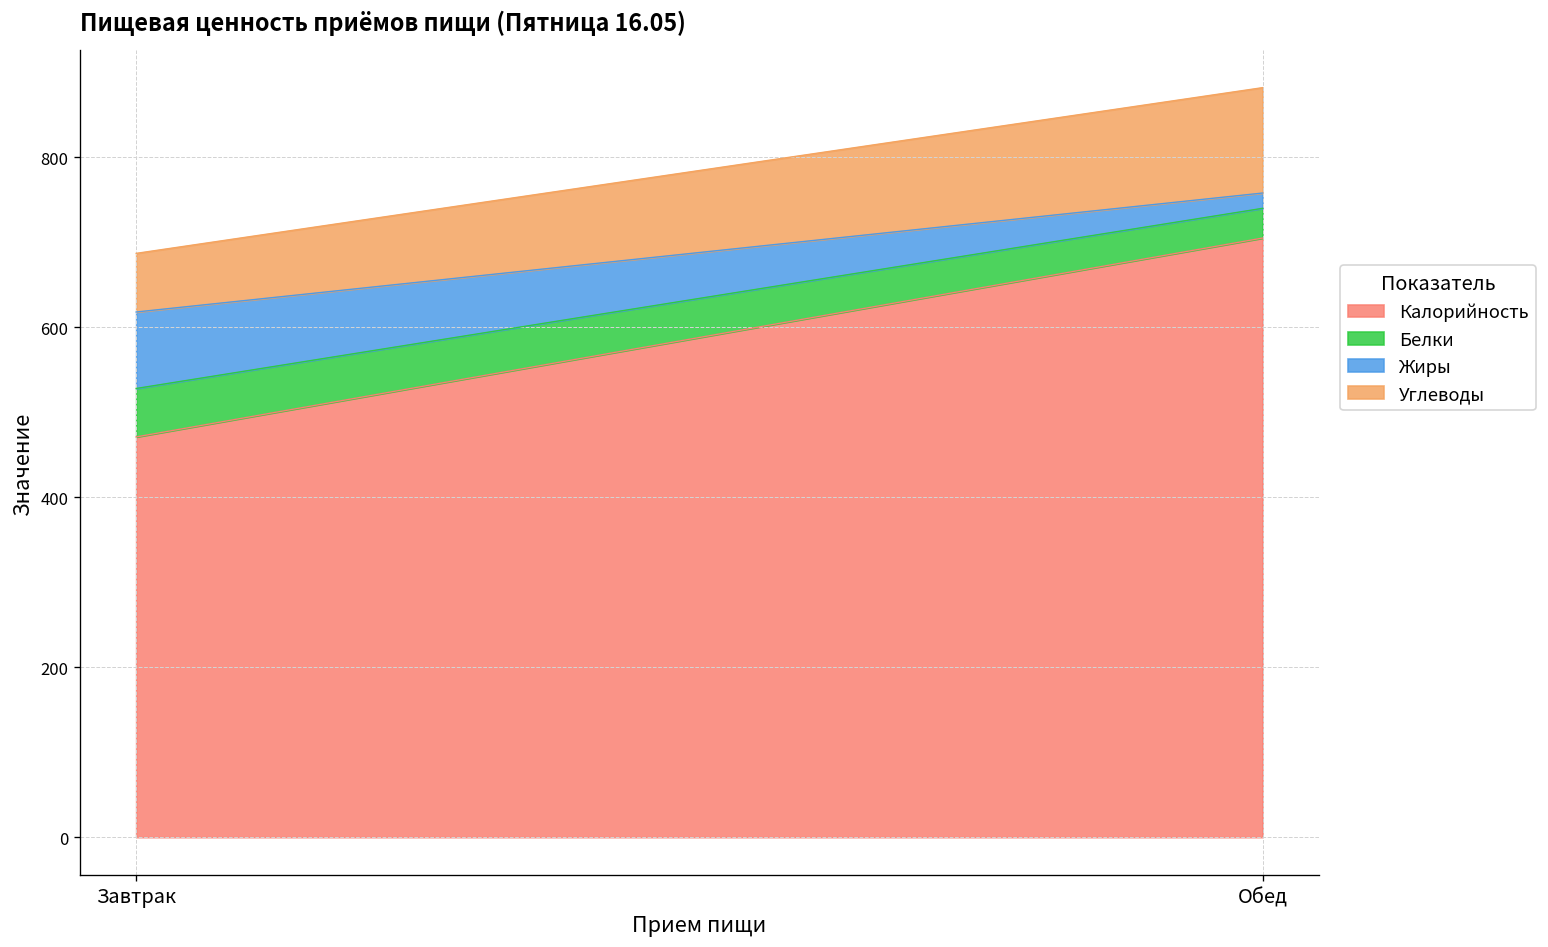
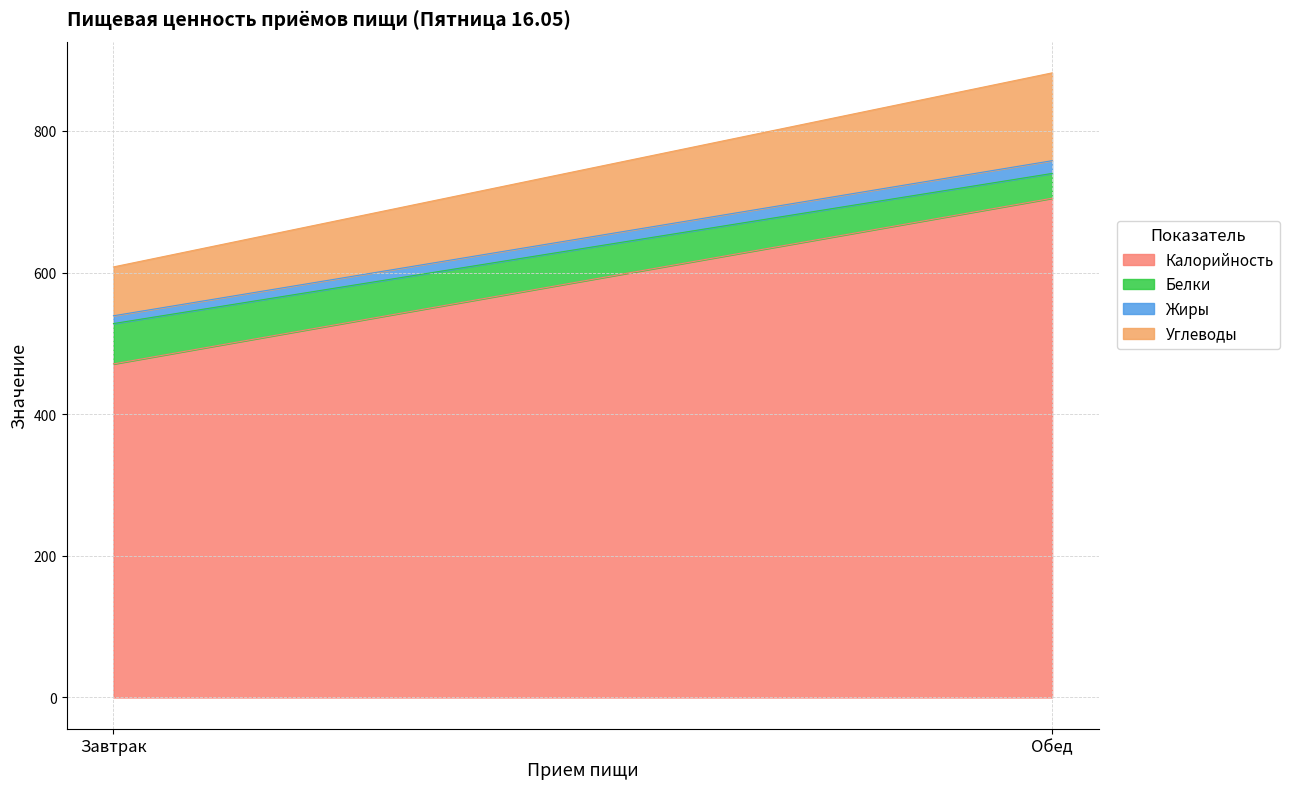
  {
    "Белки": {
      "Завтрак": 60,
      "Обед": 40
    },
    "Жиры": {
-     "Завтрак": 90,
+     "Завтрак": 10,
      "Обед": 20
    }
  }
